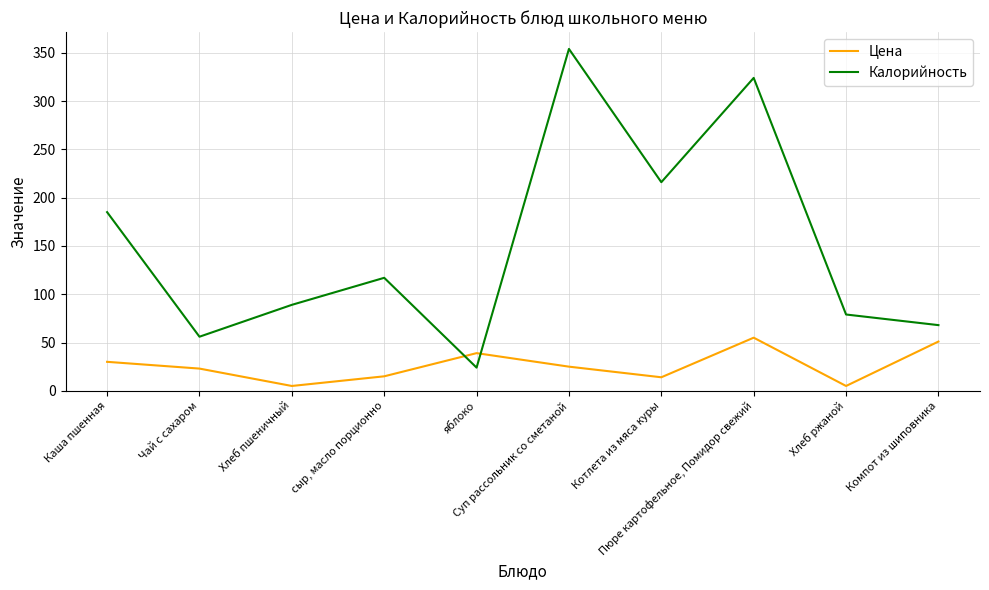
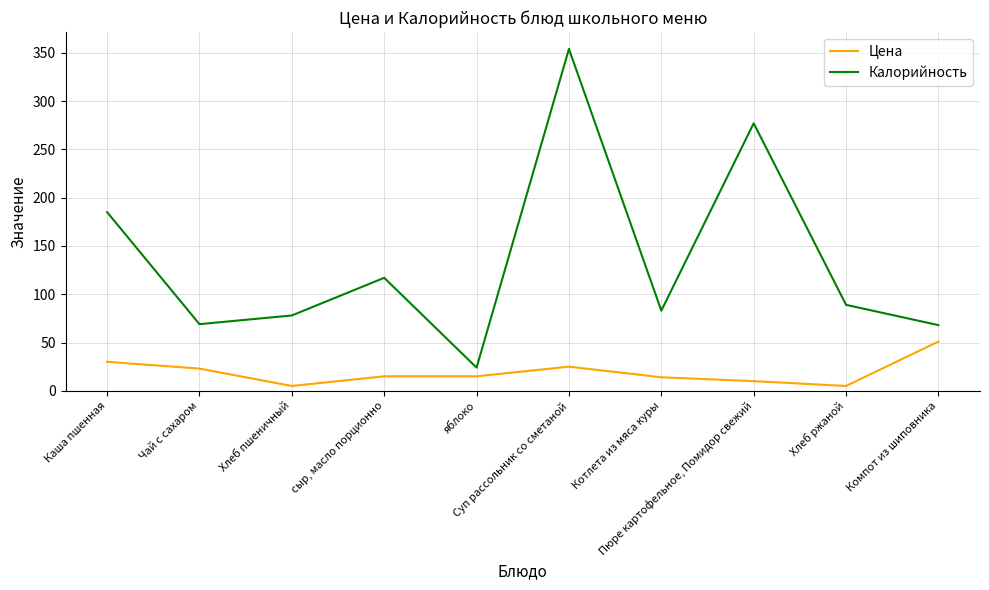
  {
    "Цена": {
      "Каша пшенная": 30,
      "Чай с сахаром": 20,
      "Хлеб пшеничный": 10,
      "сыр, масло порционно": 20,
-     "яблоко": 40,
+     "яблоко": 20,
      "Суп рассольник со сметаной": 30,
      "Котлета из мяса куры": 10,
-     "Пюре картофельное, Помидор свежий": 60,
+     "Пюре картофельное, Помидор свежий": 10,
      "Хлеб ржаной": 10,
      "Компот из шиповника": 50
    },
    "Калорийность": {
      "Каша пшенная": 190,
-     "Чай с сахаром": 60,
-     "Хлеб пшеничный": 90,
+     "Чай с сахаром": 70,
+     "Хлеб пшеничный": 80,
      "сыр, масло порционно": 120,
      "яблоко": 20,
      "Суп рассольник со сметаной": 350,
-     "Котлета из мяса куры": 220,
-     "Пюре картофельное, Помидор свежий": 320,
-     "Хлеб ржаной": 80,
+     "Котлета из мяса куры": 80,
+     "Пюре картофельное, Помидор свежий": 280,
+     "Хлеб ржаной": 90,
      "Компот из шиповника": 70
    }
  }
